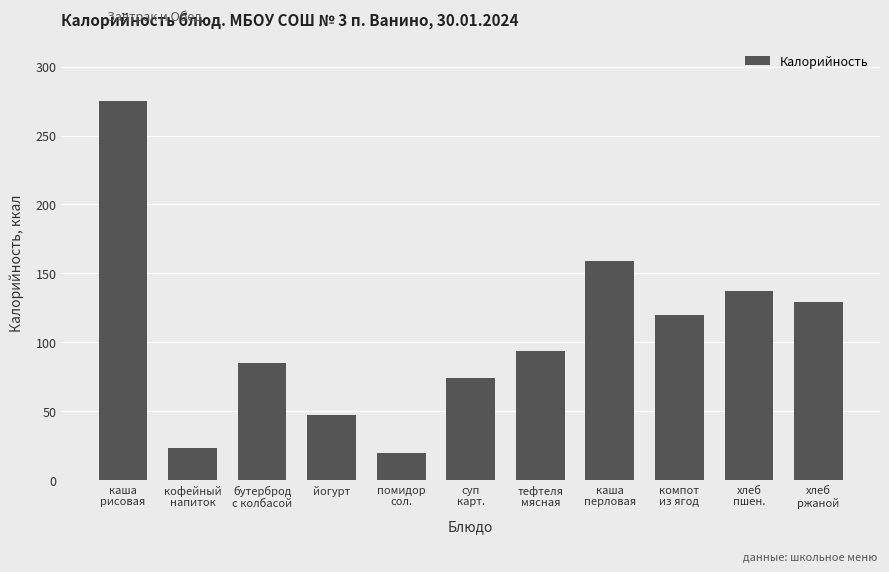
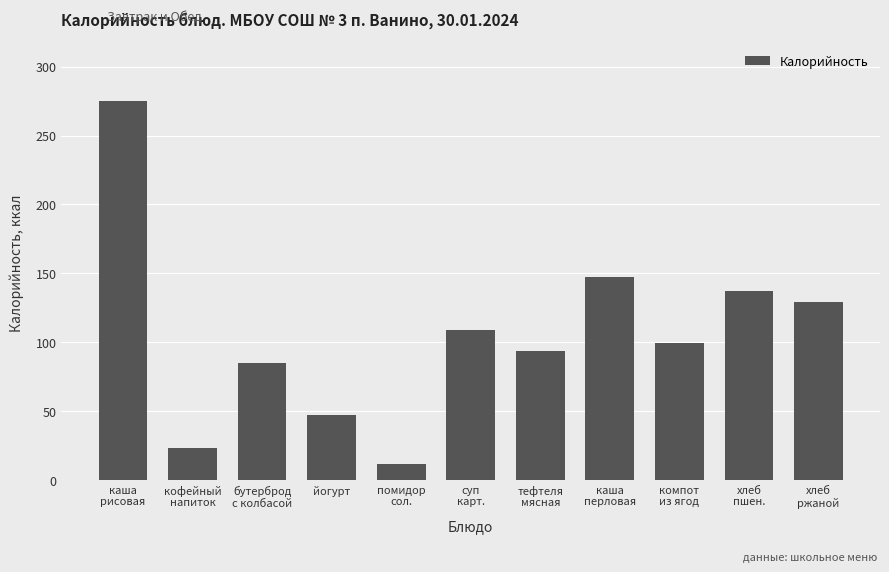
  {
    "каша рисовая": 275,
    "кофейный напиток": 23,
    "бутерброд с колбасой": 85,
    "йогурт": 47,
-   "помидор сол.": 20,
-   "суп карт.": 74,
+   "помидор сол.": 12,
+   "суп карт.": 109,
    "тефтеля мясная": 93,
-   "каша перловая": 159,
-   "компот из ягод": 120,
+   "каша перловая": 147,
+   "компот из ягод": 99,
    "хлеб пшен.": 137,
    "хлеб ржаной": 130
  }
